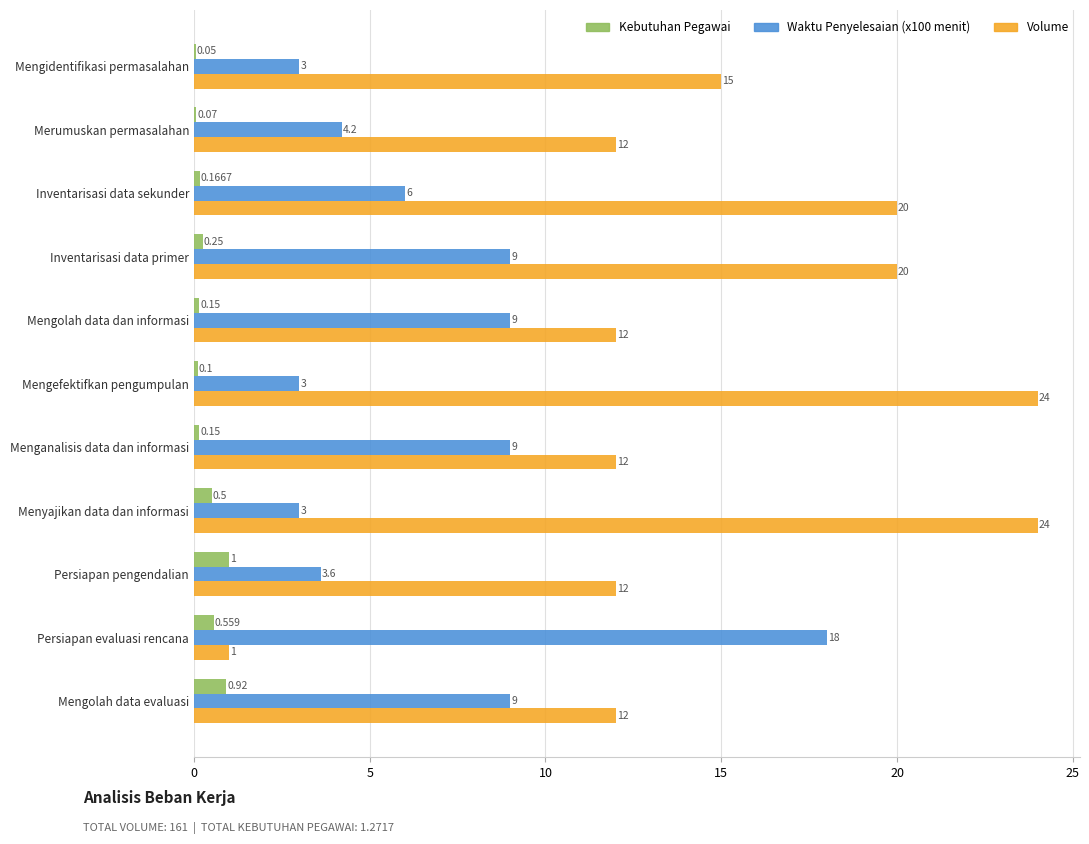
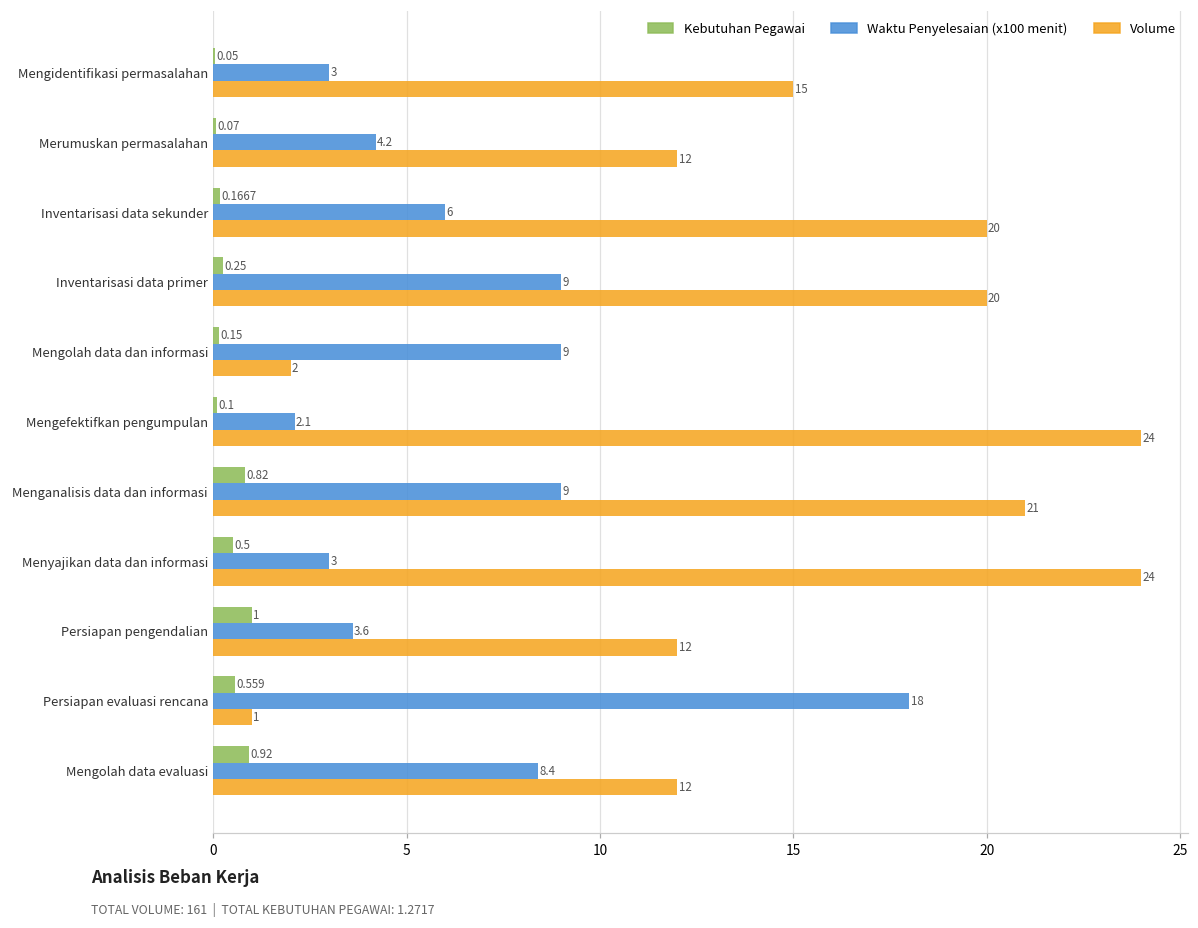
  {
    "Kebutuhan Pegawai": {
      "Mengidentifikasi permasalahan": 0.05,
      "Merumuskan permasalahan": 0.07,
      "Inventarisasi data sekunder": 0.1667,
      "Inventarisasi data primer": 0.25,
      "Mengolah data dan informasi": 0.15,
      "Mengefektifkan pengumpulan": 0.1,
-     "Menganalisis data dan informasi": 0.15,
+     "Menganalisis data dan informasi": 0.82,
      "Menyajikan data dan informasi": 0.5,
      "Persiapan pengendalian": 1,
      "Persiapan evaluasi rencana": 0.559,
      "Mengolah data evaluasi": 0.92
    },
    "Waktu Penyelesaian (x100 menit)": {
      "Mengidentifikasi permasalahan": 3,
      "Merumuskan permasalahan": 4.2,
      "Inventarisasi data sekunder": 6,
      "Inventarisasi data primer": 9,
      "Mengolah data dan informasi": 9,
-     "Mengefektifkan pengumpulan": 3,
+     "Mengefektifkan pengumpulan": 2.1,
      "Menganalisis data dan informasi": 9,
      "Menyajikan data dan informasi": 3,
      "Persiapan pengendalian": 3.6,
      "Persiapan evaluasi rencana": 18,
-     "Mengolah data evaluasi": 9
+     "Mengolah data evaluasi": 8.4
    },
    "Volume": {
      "Mengidentifikasi permasalahan": 15,
      "Merumuskan permasalahan": 12,
      "Inventarisasi data sekunder": 20,
      "Inventarisasi data primer": 20,
-     "Mengolah data dan informasi": 12,
+     "Mengolah data dan informasi": 2,
      "Mengefektifkan pengumpulan": 24,
-     "Menganalisis data dan informasi": 12,
+     "Menganalisis data dan informasi": 21,
      "Menyajikan data dan informasi": 24,
      "Persiapan pengendalian": 12,
      "Persiapan evaluasi rencana": 1,
      "Mengolah data evaluasi": 12
    }
  }
